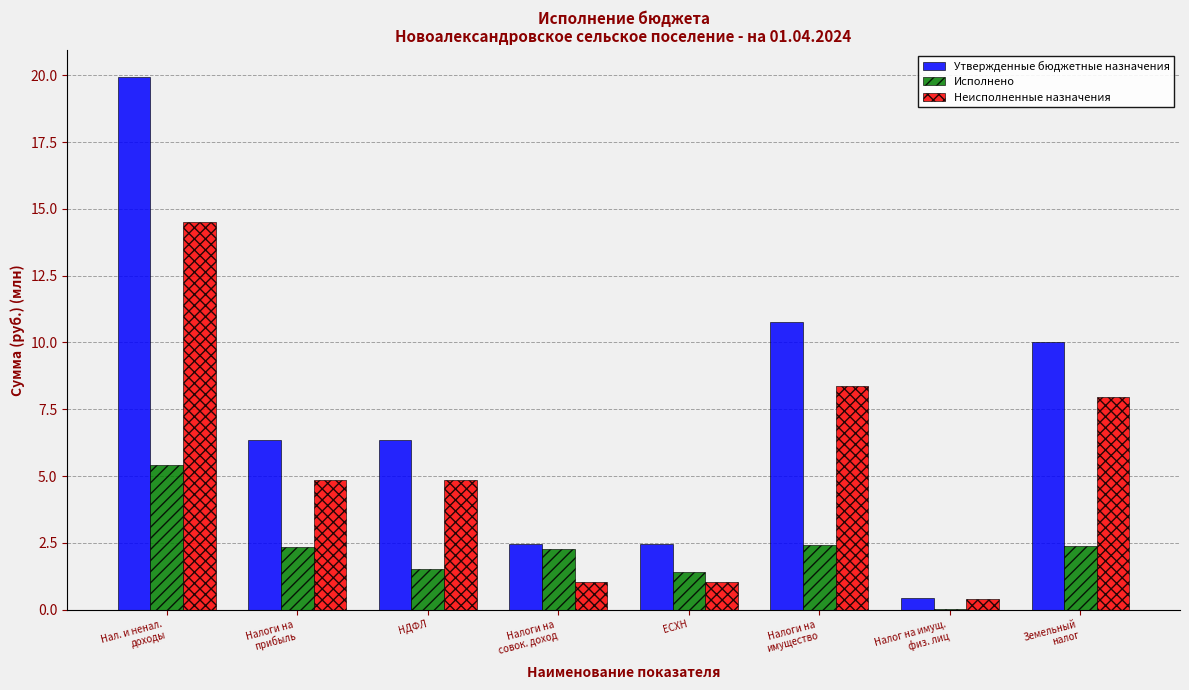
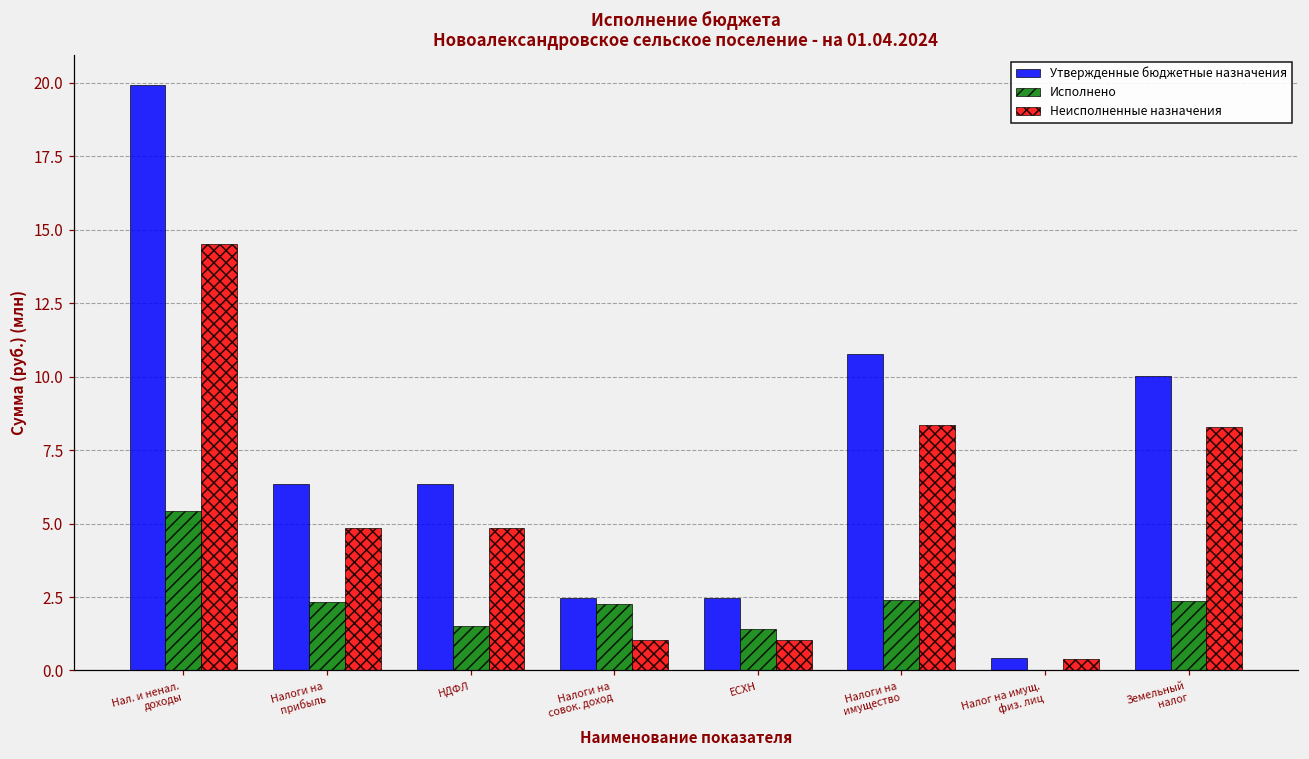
  {
    "Утвержденные бюджетные назначения": {
      "Нал. и ненал. доходы": 19.9,
      "Налоги на прибыль": 6.4,
      "НДФЛ": 6.4,
      "Налоги на совок. доход": 2.5,
      "ЕСХН": 2.5,
      "Налоги на имущество": 10.8,
      "Налог на имущ. физ. лиц": 0.4,
      "Земельный налог": 10.0
    },
    "Исполнено": {
      "Нал. и ненал. доходы": 5.4,
      "Налоги на прибыль": 2.3,
      "НДФЛ": 1.5,
      "Налоги на совок. доход": 2.3,
      "ЕСХН": 1.4,
      "Налоги на имущество": 2.4,
      "Земельный налог": 2.4
    },
    "Неисполненные назначения": {
      "Нал. и ненал. доходы": 14.5,
      "Налоги на прибыль": 4.8,
      "НДФЛ": 4.8,
      "Налоги на совок. доход": 1.0,
      "ЕСХН": 1.0,
      "Налоги на имущество": 8.4,
      "Налог на имущ. физ. лиц": 0.4,
-     "Земельный налог": 8.0
+     "Земельный налог": 8.3
    }
  }
